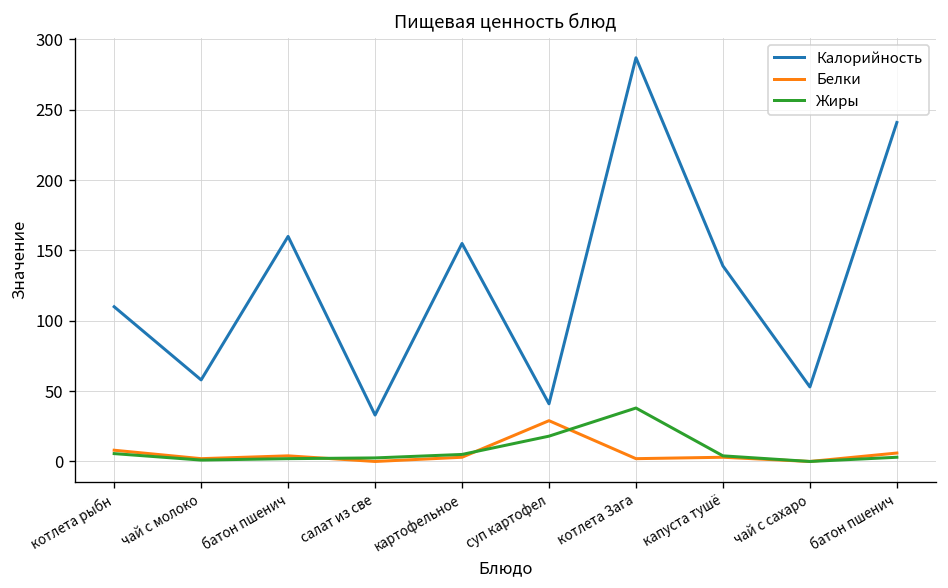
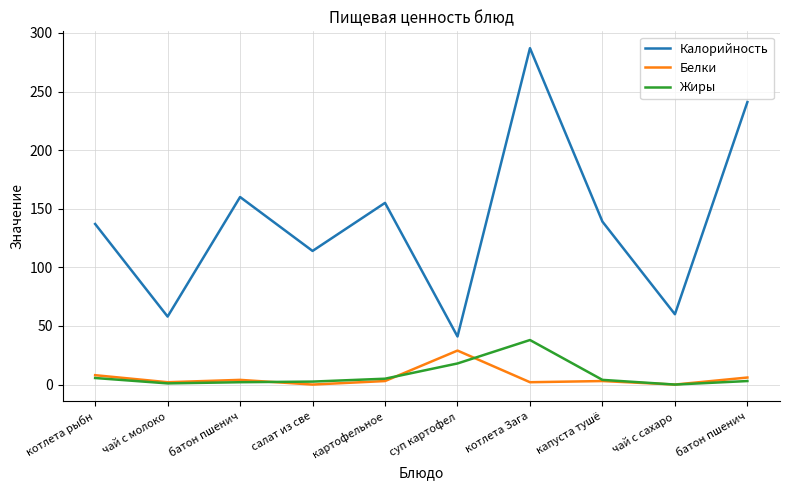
  {
    "Калорийность": {
-     "котлета рыбн": 110,
+     "котлета рыбн": 137,
      "чай с молоко": 58,
-     "салат из све": 33,
+     "салат из све": 114,
      "картофельное": 155,
      "суп картофел": 41,
      "котлета Зага": 287,
      "капуста тушё": 139,
-     "чай с сахаро": 53
+     "чай с сахаро": 60
    },
    "Белки": {
      "котлета рыбн": 8,
      "салат из све": 0,
      "суп картофел": 29,
      "котлета Зага": 2
    },
    "Жиры": {
      "котлета рыбн": 6,
      "салат из све": 3,
      "суп картофел": 18,
      "котлета Зага": 38
    }
  }
